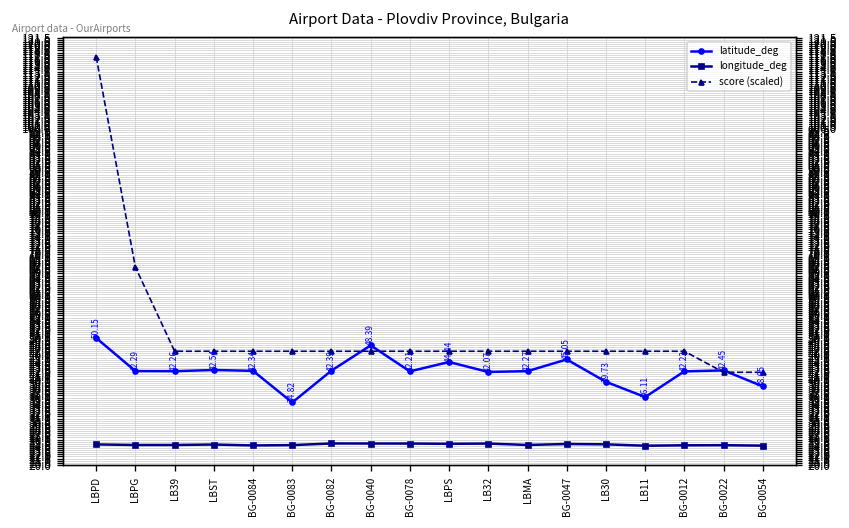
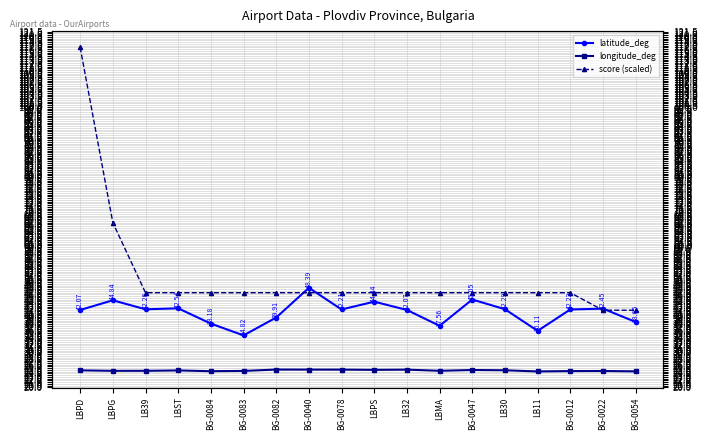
  {
    "latitude_deg": {
-     "LBPD": 50.15,
-     "LBPG": 42.29,
-     "BG-0084": 42.34,
+     "LBPD": 42.07,
+     "LBPG": 44.84,
+     "BG-0084": 38.18,
      "BG-0083": 34.82,
-     "BG-0082": 42.39,
+     "BG-0082": 39.91,
      "BG-0040": 48.39,
-     "LBMA": 42.27,
-     "LB30": 39.73,
+     "LBMA": 37.56,
+     "LB30": 42.29,
      "LB11": 36.11
    }
  }
